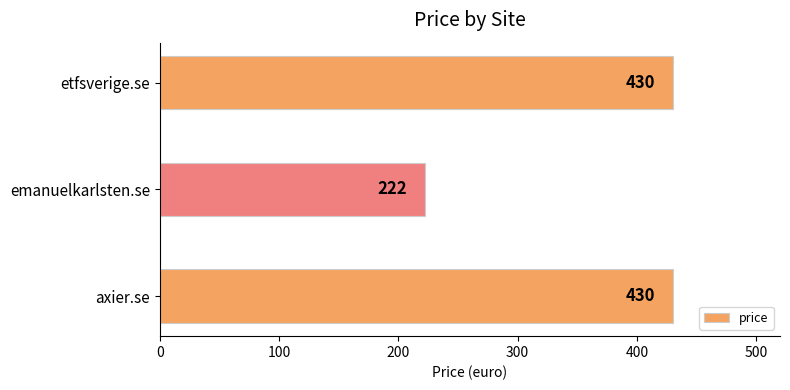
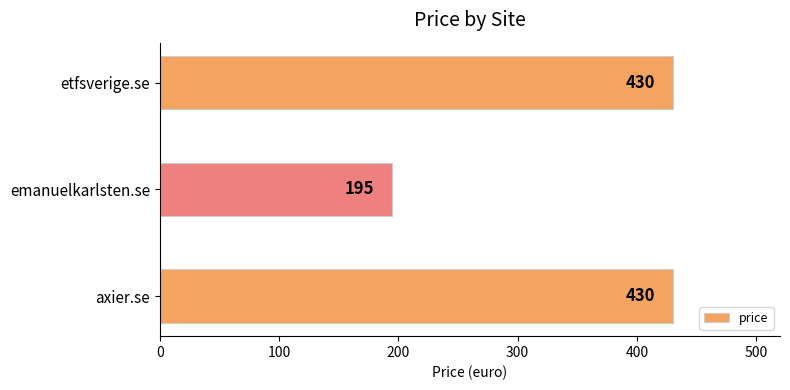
  {
    "etfsverige.se": 430,
-   "emanuelkarlsten.se": 222,
+   "emanuelkarlsten.se": 195,
    "axier.se": 430
  }
